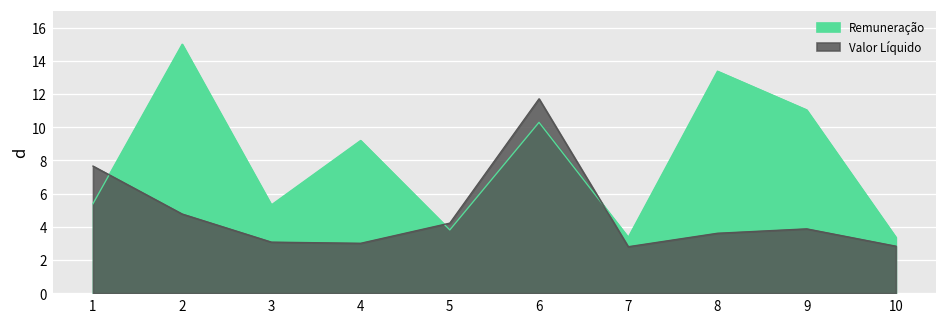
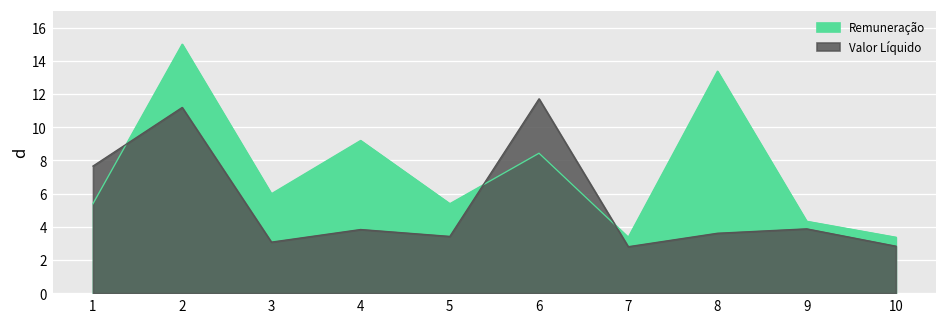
  {
    "Remuneração": {
      "1": 5.4,
      "2": 15.0,
-     "3": 5.3,
+     "3": 6.0,
      "4": 9.2,
-     "5": 3.8,
-     "6": 10.3,
+     "5": 5.4,
+     "6": 8.4,
      "7": 3.4,
      "8": 13.4,
-     "9": 11.0,
+     "9": 4.3,
      "10": 3.4
    },
    "Valor Líquido": {
      "1": 7.7,
-     "2": 4.8,
+     "2": 11.2,
      "3": 3.1,
-     "4": 3.0,
-     "5": 4.2,
+     "4": 3.8,
+     "5": 3.4,
      "6": 11.7,
      "7": 2.8,
      "8": 3.6,
      "9": 3.9,
      "10": 2.8
    }
  }
